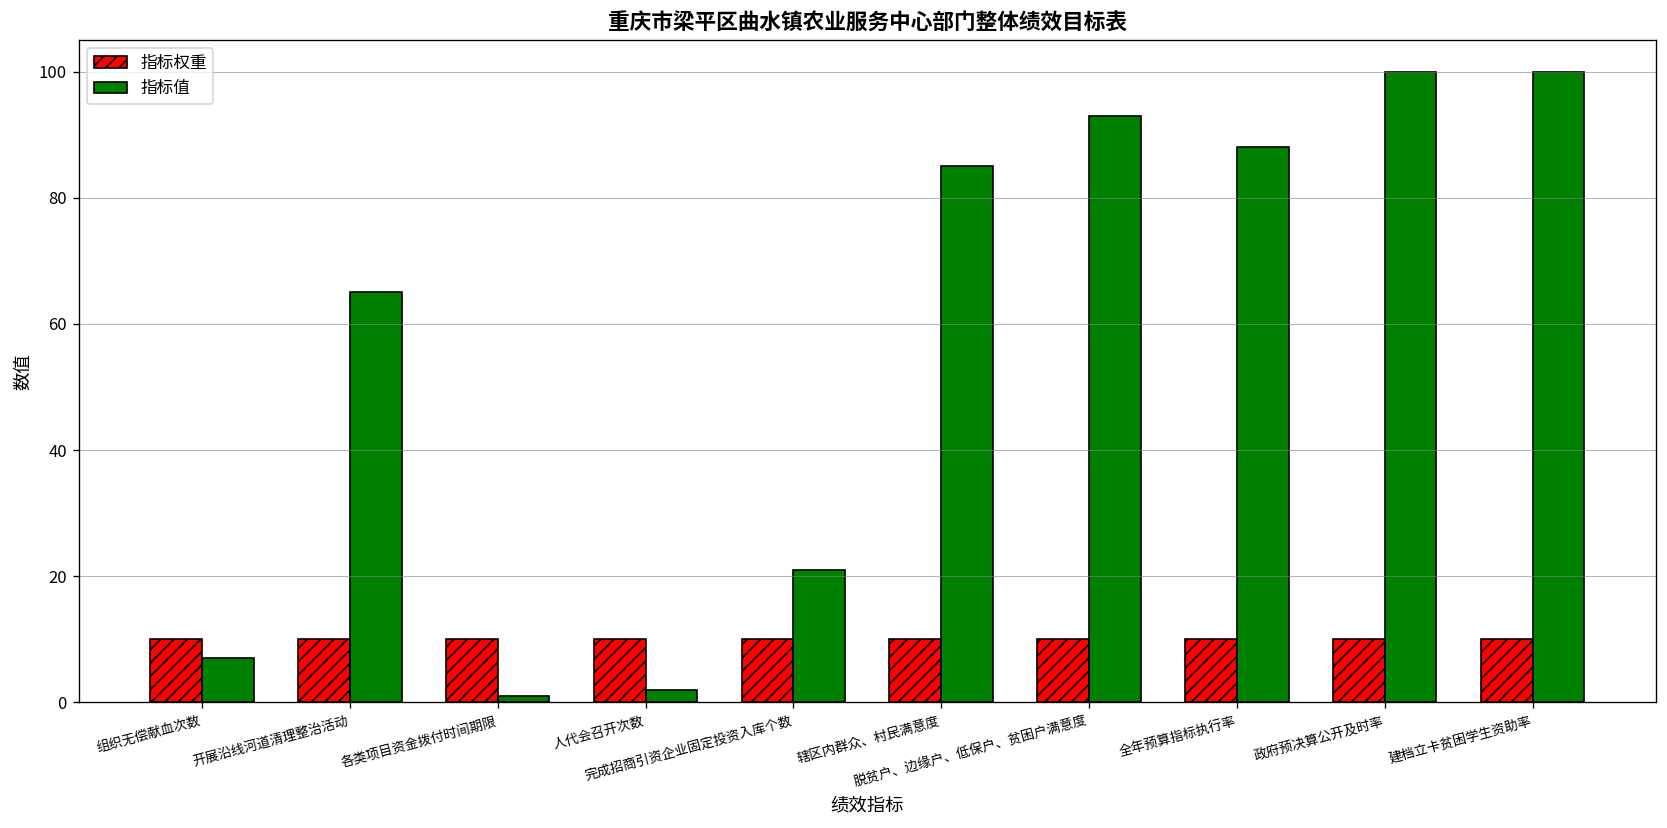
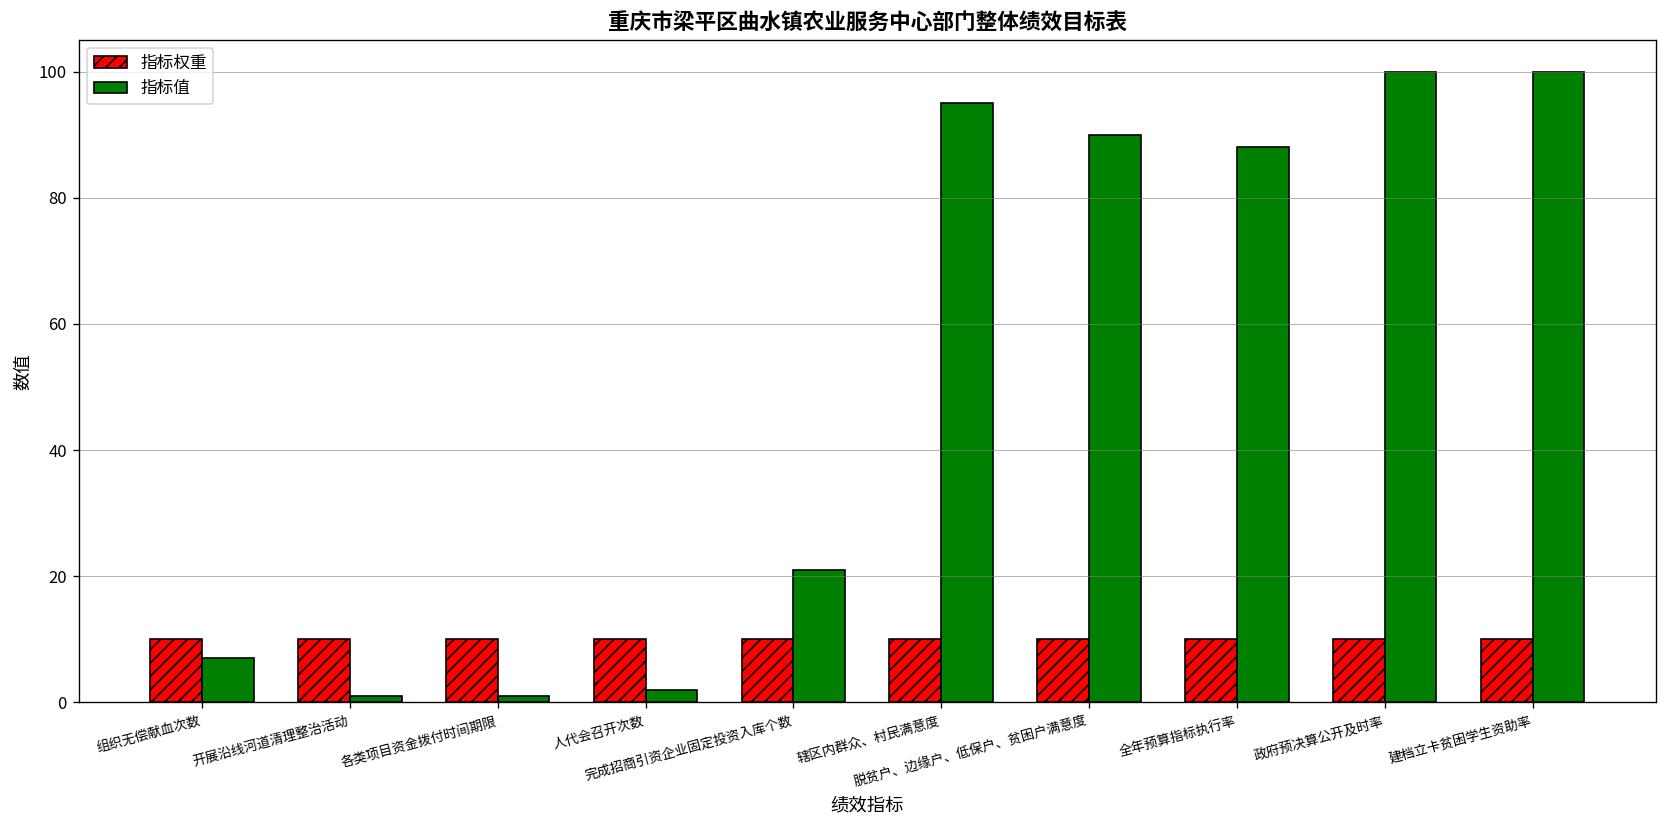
  {
    "指标权重": {
      "组织无偿献血次数": 10,
      "开展沿线河道清理整治活动": 10,
      "各类项目资金拨付时间期限": 10,
      "人代会召开次数": 10,
      "完成招商引资企业固定投资入库个数": 10,
      "辖区内群众、村民满意度": 10,
      "脱贫户、边缘户、低保户、贫困户满意度": 10,
      "全年预算指标执行率": 10,
      "政府预决算公开及时率": 10,
      "建档立卡贫困学生资助率": 10
    },
    "指标值": {
      "组织无偿献血次数": 7,
-     "开展沿线河道清理整治活动": 65,
+     "开展沿线河道清理整治活动": 1,
      "各类项目资金拨付时间期限": 1,
      "人代会召开次数": 2,
      "完成招商引资企业固定投资入库个数": 21,
-     "辖区内群众、村民满意度": 85,
-     "脱贫户、边缘户、低保户、贫困户满意度": 93,
+     "辖区内群众、村民满意度": 95,
+     "脱贫户、边缘户、低保户、贫困户满意度": 90,
      "全年预算指标执行率": 88,
      "政府预决算公开及时率": 100,
      "建档立卡贫困学生资助率": 100
    }
  }
